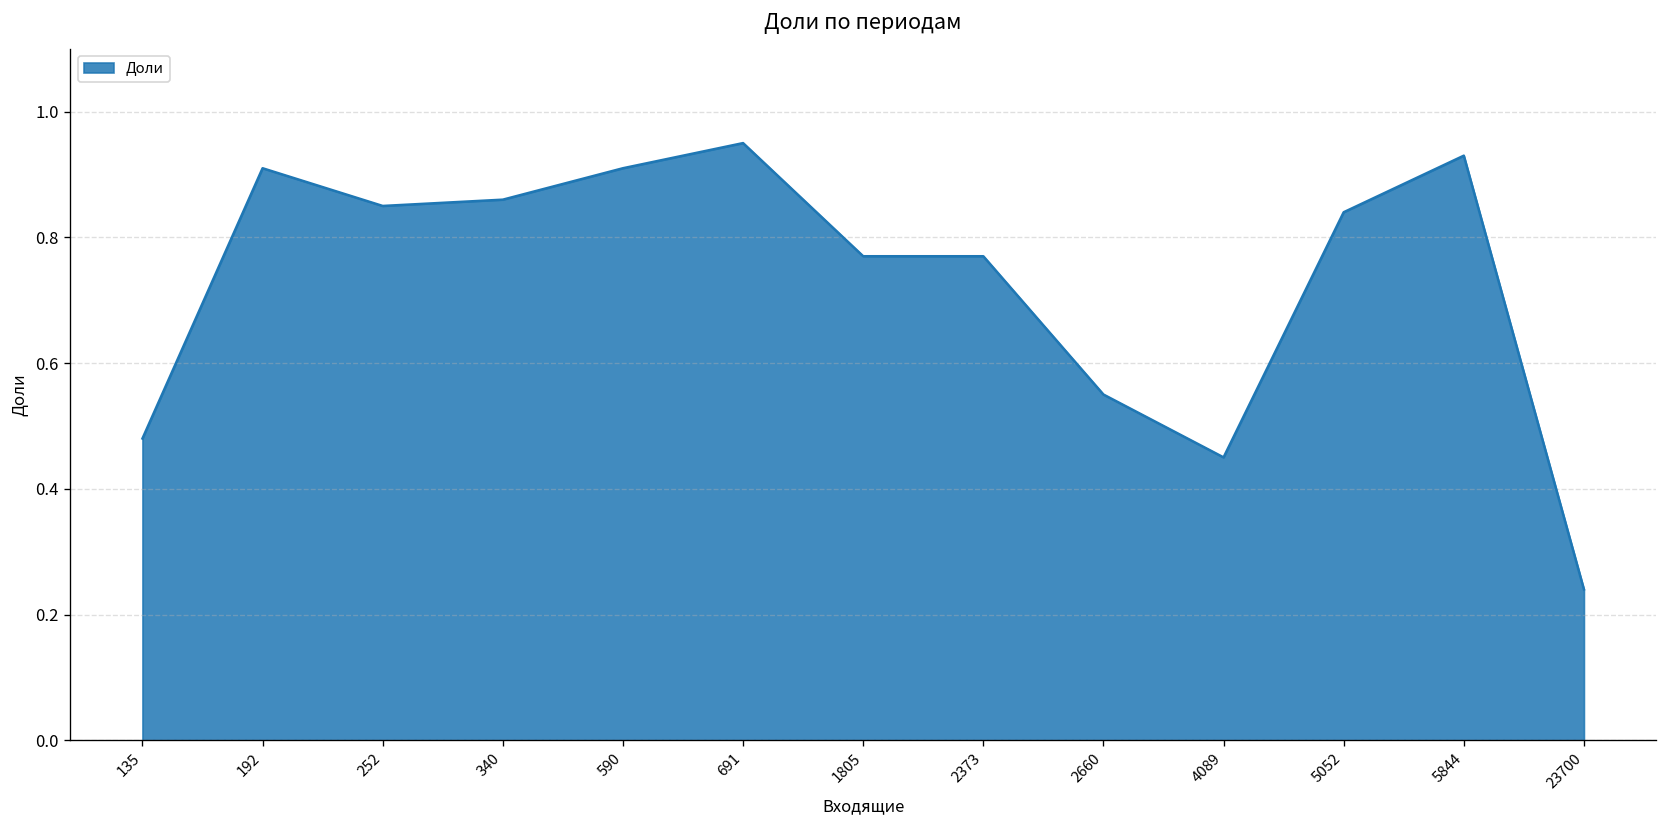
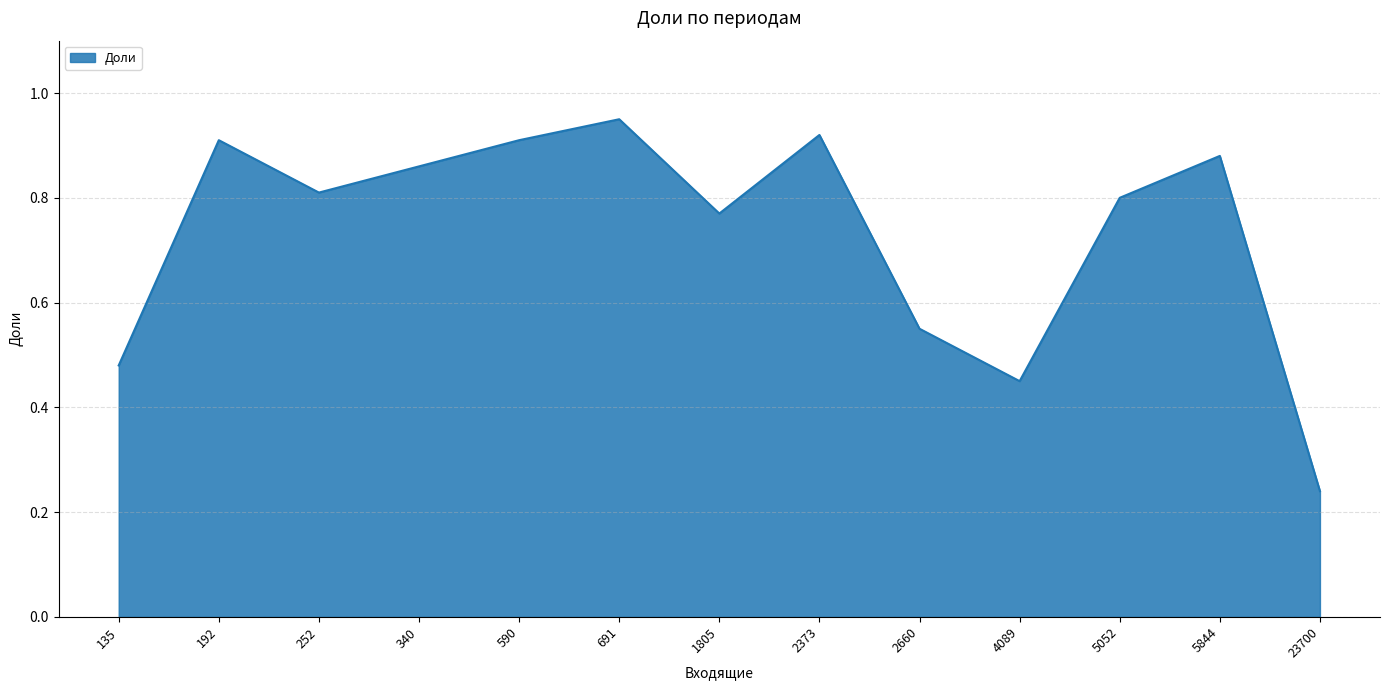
  {
    "135": 0.48,
    "192": 0.91,
-   "252": 0.85,
+   "252": 0.81,
    "340": 0.86,
    "590": 0.91,
    "691": 0.95,
    "1805": 0.77,
-   "2373": 0.77,
+   "2373": 0.92,
    "2660": 0.55,
    "4089": 0.45,
-   "5052": 0.84,
-   "5844": 0.93,
+   "5052": 0.80,
+   "5844": 0.88,
    "23700": 0.24
  }
